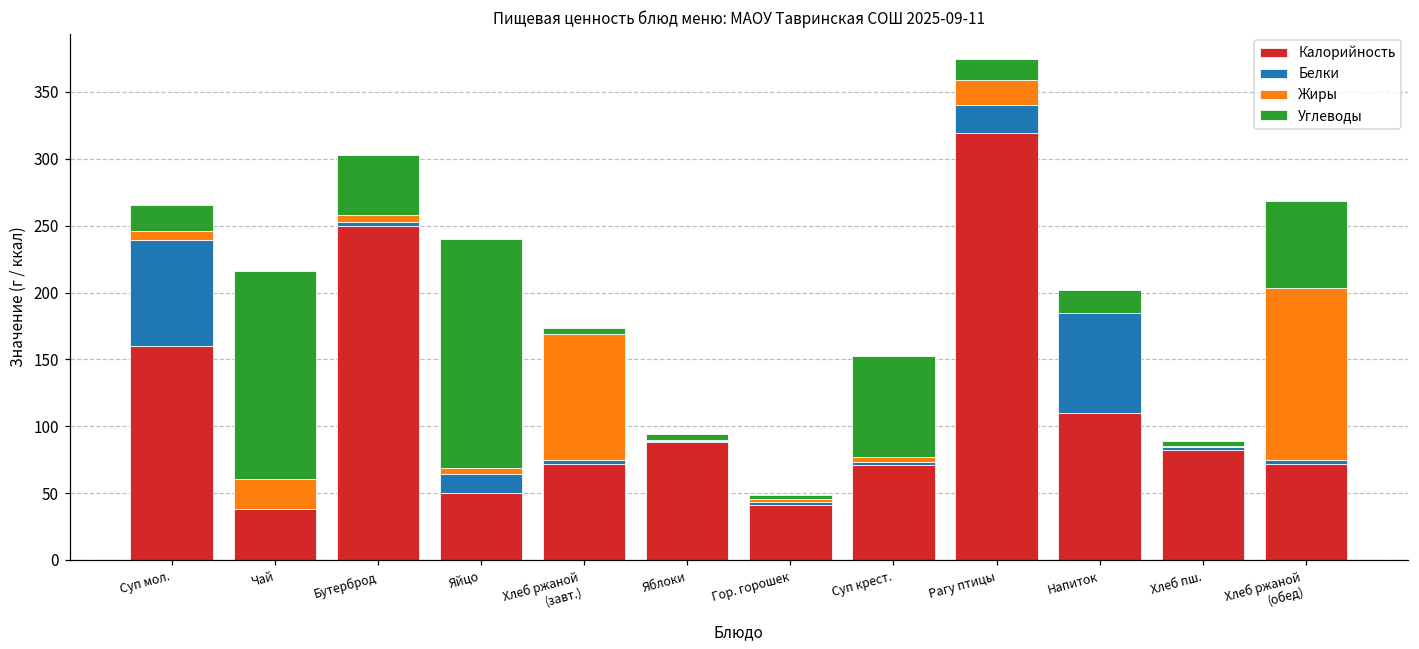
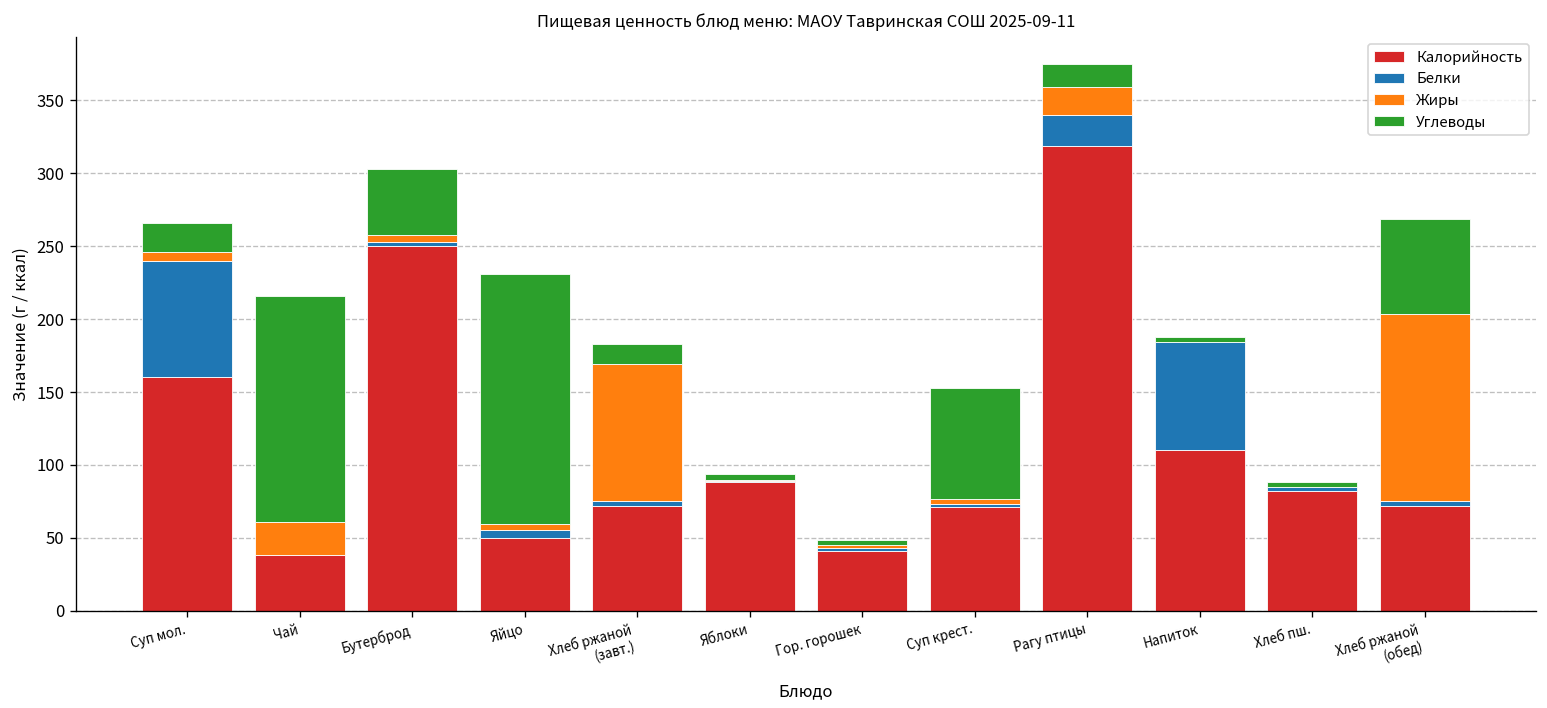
  {
    "Калорийность": {
      "Суп мол.": 160,
      "Чай": 38,
      "Бутерброд": 250,
      "Яйцо": 50,
      "Хлеб ржаной (завт.)": 72,
      "Яблоки": 88,
      "Гор. горошек": 41,
      "Суп крест.": 71,
      "Рагу птицы": 319,
      "Напиток": 110,
      "Хлеб пш.": 82,
      "Хлеб ржаной (обед)": 72
    },
    "Белки": {
      "Суп мол.": 80,
      "Бутерброд": 3,
-     "Яйцо": 14,
+     "Яйцо": 5,
      "Хлеб ржаной (завт.)": 3,
      "Рагу птицы": 21,
      "Напиток": 75,
      "Хлеб пш.": 3,
      "Хлеб ржаной (обед)": 3
    },
    "Жиры": {
      "Суп мол.": 7,
      "Чай": 23,
      "Бутерброд": 5,
      "Яйцо": 5,
      "Хлеб ржаной (завт.)": 94,
      "Гор. горошек": 2,
      "Суп крест.": 4,
      "Рагу птицы": 19,
      "Напиток": 0,
      "Хлеб ржаной (обед)": 128
    },
    "Углеводы": {
      "Суп мол.": 20,
      "Чай": 155,
      "Бутерброд": 45,
      "Яйцо": 171,
-     "Хлеб ржаной (завт.)": 4,
+     "Хлеб ржаной (завт.)": 14,
      "Яблоки": 4,
      "Гор. горошек": 3,
      "Суп крест.": 76,
      "Рагу птицы": 16,
-     "Напиток": 17,
+     "Напиток": 3,
      "Хлеб пш.": 4,
      "Хлеб ржаной (обед)": 65
    }
  }
